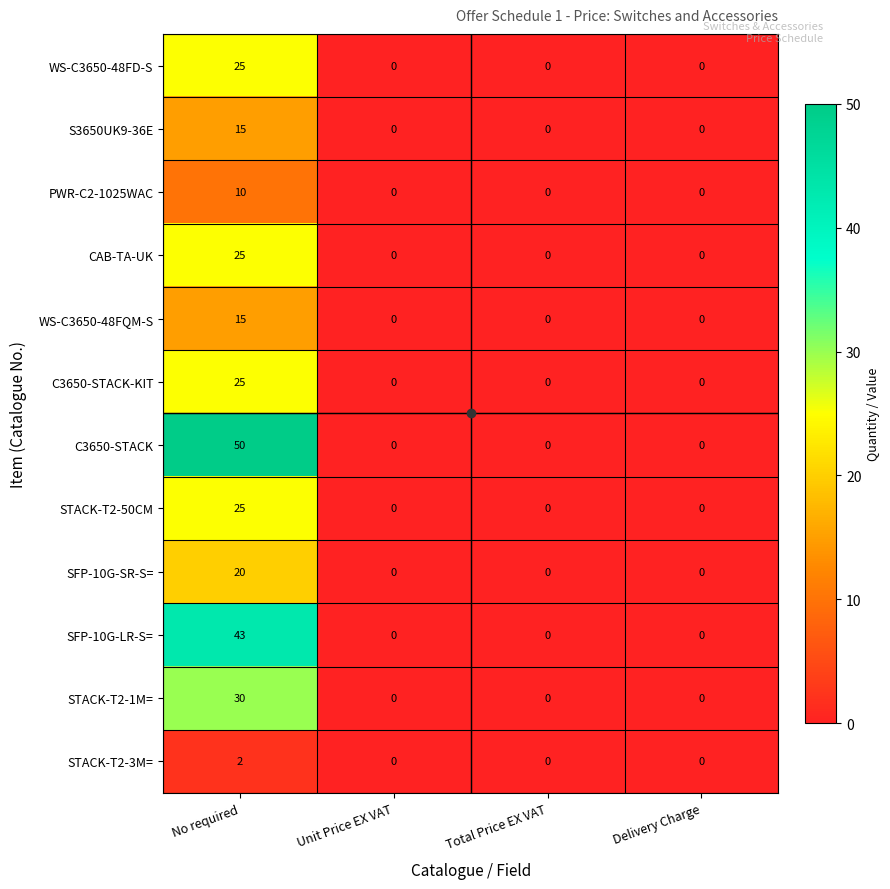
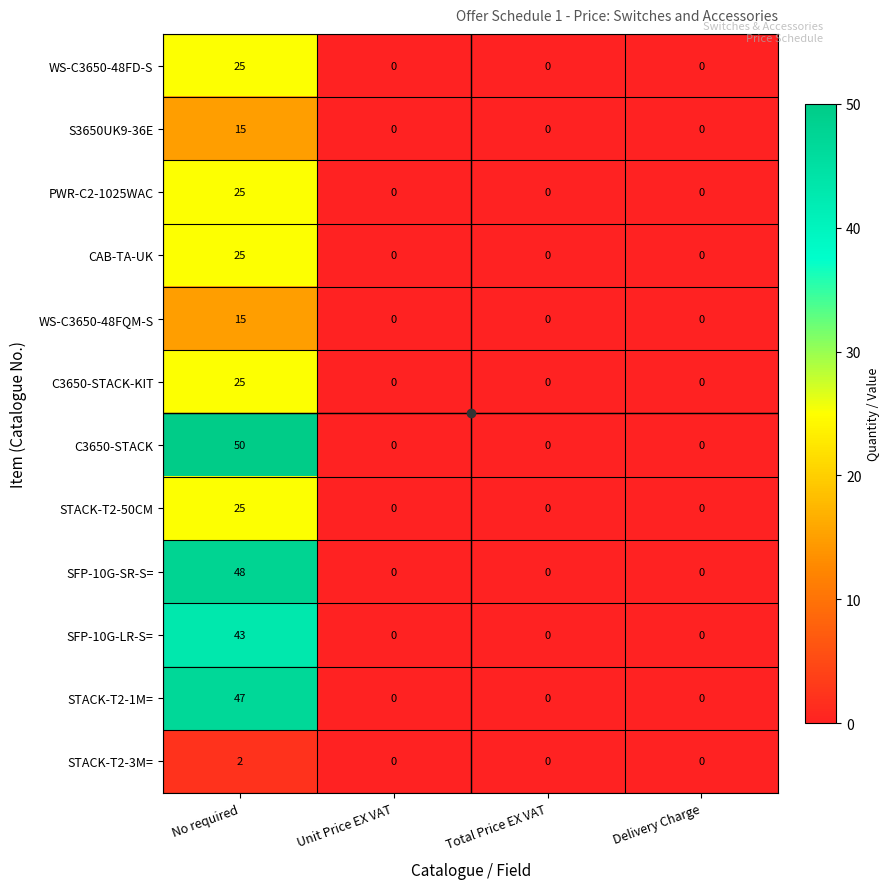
  {
    "WS-C3650-48FD-S": {
      "No required": 25,
      "Unit Price EX VAT": 0,
      "Total Price EX VAT": 0,
      "Delivery Charge": 0
    },
    "S3650UK9-36E": {
      "No required": 15,
      "Unit Price EX VAT": 0,
      "Total Price EX VAT": 0,
      "Delivery Charge": 0
    },
    "PWR-C2-1025WAC": {
-     "No required": 10,
+     "No required": 25,
      "Unit Price EX VAT": 0,
      "Total Price EX VAT": 0,
      "Delivery Charge": 0
    },
    "CAB-TA-UK": {
      "No required": 25,
      "Unit Price EX VAT": 0,
      "Total Price EX VAT": 0,
      "Delivery Charge": 0
    },
    "WS-C3650-48FQM-S": {
      "No required": 15,
      "Unit Price EX VAT": 0,
      "Total Price EX VAT": 0,
      "Delivery Charge": 0
    },
    "C3650-STACK-KIT": {
      "No required": 25,
      "Unit Price EX VAT": 0,
      "Total Price EX VAT": 0,
      "Delivery Charge": 0
    },
    "C3650-STACK": {
      "No required": 50,
      "Unit Price EX VAT": 0,
      "Total Price EX VAT": 0,
      "Delivery Charge": 0
    },
    "STACK-T2-50CM": {
      "No required": 25,
      "Unit Price EX VAT": 0,
      "Total Price EX VAT": 0,
      "Delivery Charge": 0
    },
    "SFP-10G-SR-S=": {
-     "No required": 20,
+     "No required": 48,
      "Unit Price EX VAT": 0,
      "Total Price EX VAT": 0,
      "Delivery Charge": 0
    },
    "SFP-10G-LR-S=": {
      "No required": 43,
      "Unit Price EX VAT": 0,
      "Total Price EX VAT": 0,
      "Delivery Charge": 0
    },
    "STACK-T2-1M=": {
-     "No required": 30,
+     "No required": 47,
      "Unit Price EX VAT": 0,
      "Total Price EX VAT": 0,
      "Delivery Charge": 0
    },
    "STACK-T2-3M=": {
      "No required": 2,
      "Unit Price EX VAT": 0,
      "Total Price EX VAT": 0,
      "Delivery Charge": 0
    }
  }
